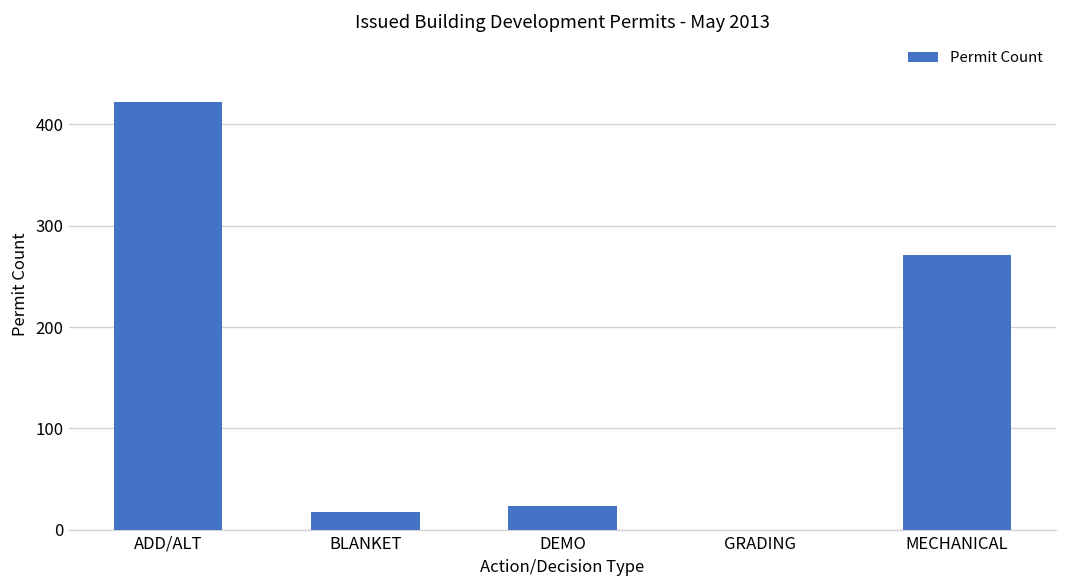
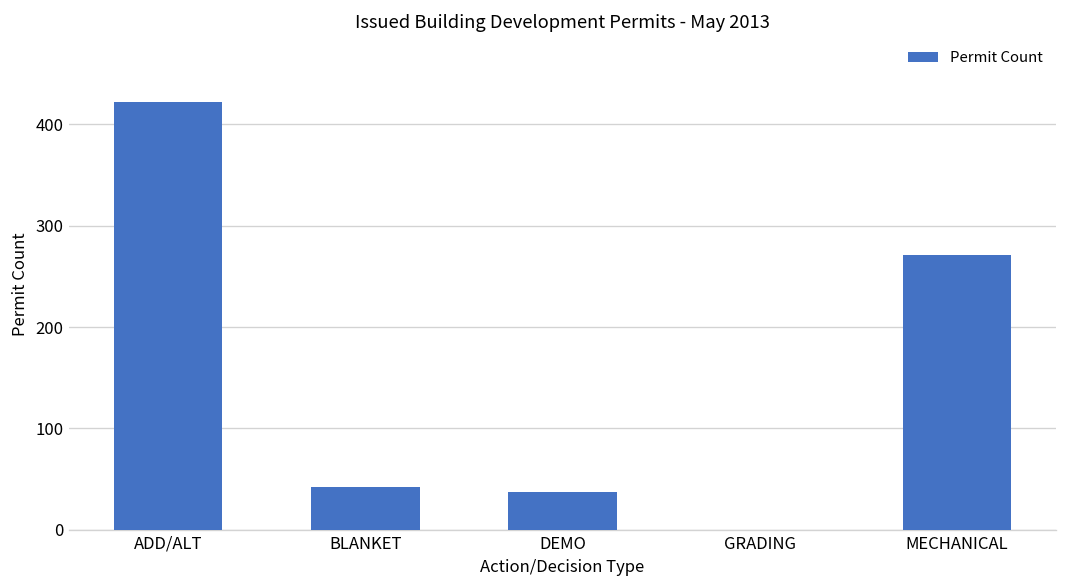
  {
    "ADD/ALT": 420,
-   "BLANKET": 20,
-   "DEMO": 20,
+   "BLANKET": 40,
+   "DEMO": 40,
    "GRADING": 0,
    "MECHANICAL": 270
  }
